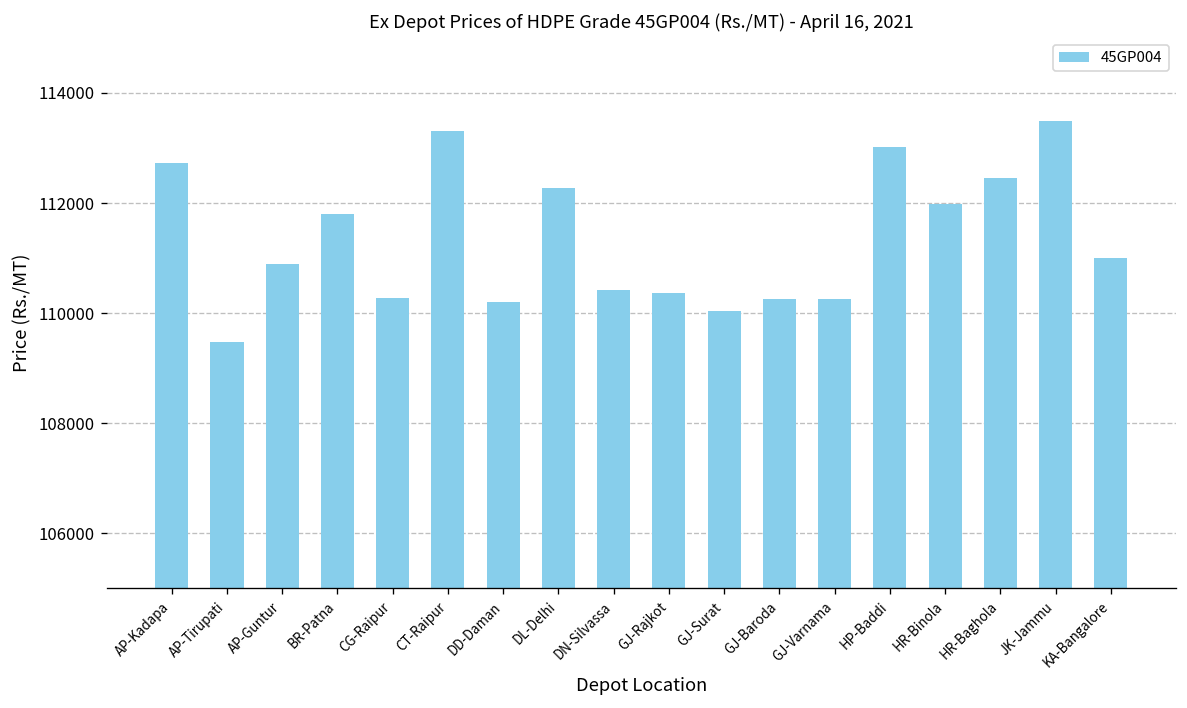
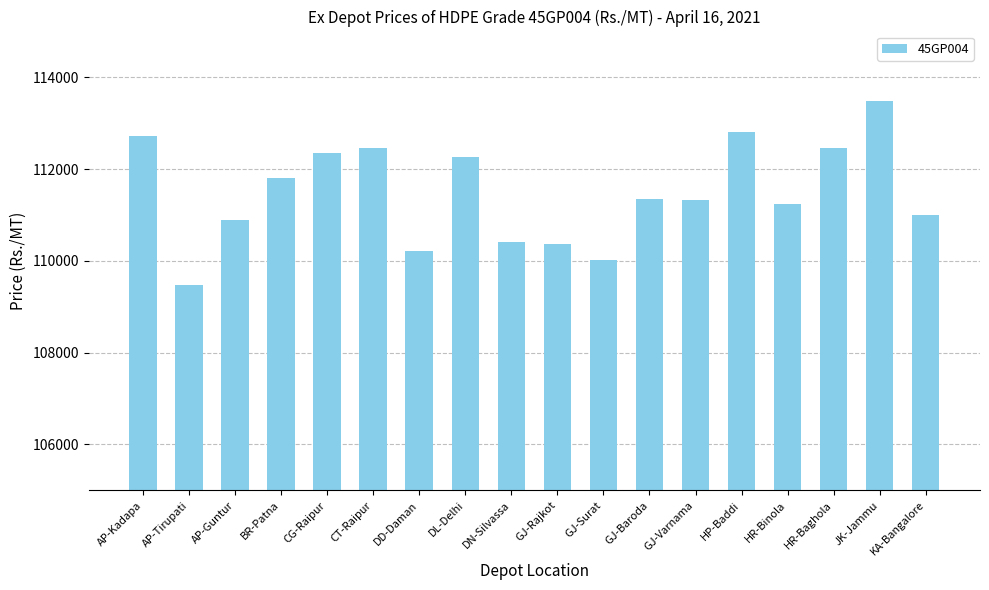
  {
    "AP-Kadapa": 112700,
    "AP-Tirupati": 109500,
    "AP-Guntur": 110900,
    "BR-Patna": 111800,
-   "CG-Raipur": 110300,
-   "CT-Raipur": 113300,
+   "CG-Raipur": 112400,
+   "CT-Raipur": 112500,
    "DD-Daman": 110200,
    "DL-Delhi": 112300,
    "DN-Silvassa": 110400,
    "GJ-Rajkot": 110400,
    "GJ-Surat": 110000,
-   "GJ-Baroda": 110300,
-   "GJ-Varnama": 110300,
-   "HP-Baddi": 113000,
-   "HR-Binola": 112000,
+   "GJ-Baroda": 111400,
+   "GJ-Varnama": 111300,
+   "HP-Baddi": 112800,
+   "HR-Binola": 111200,
    "HR-Baghola": 112500,
    "JK-Jammu": 113500,
    "KA-Bangalore": 111000
  }
